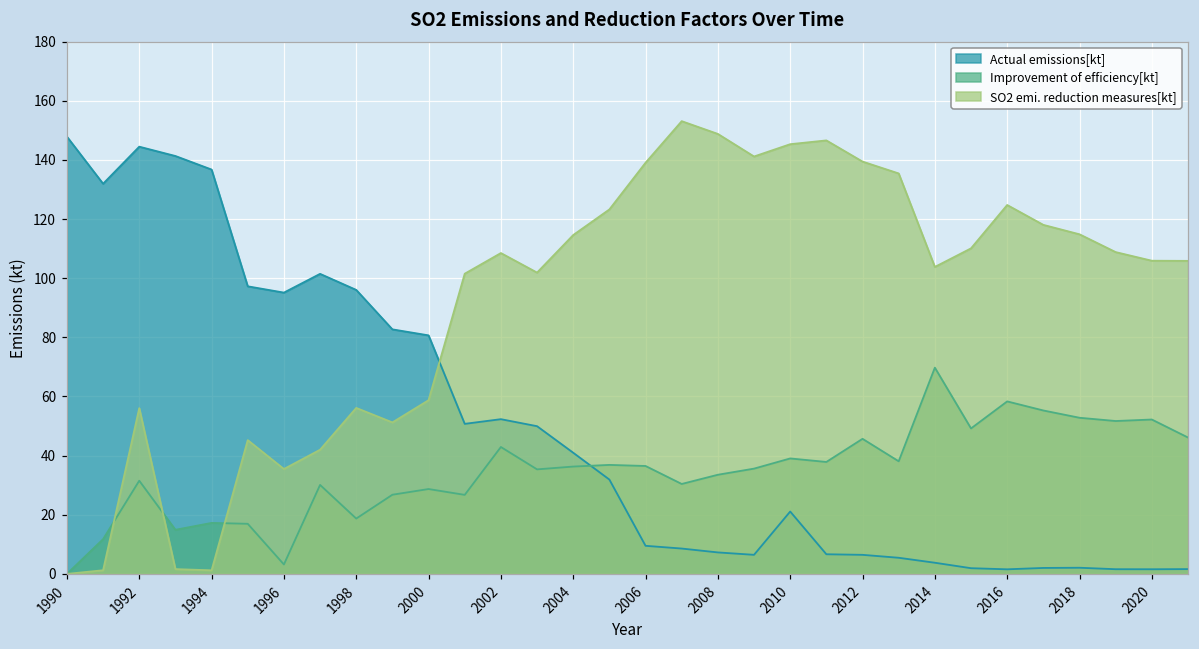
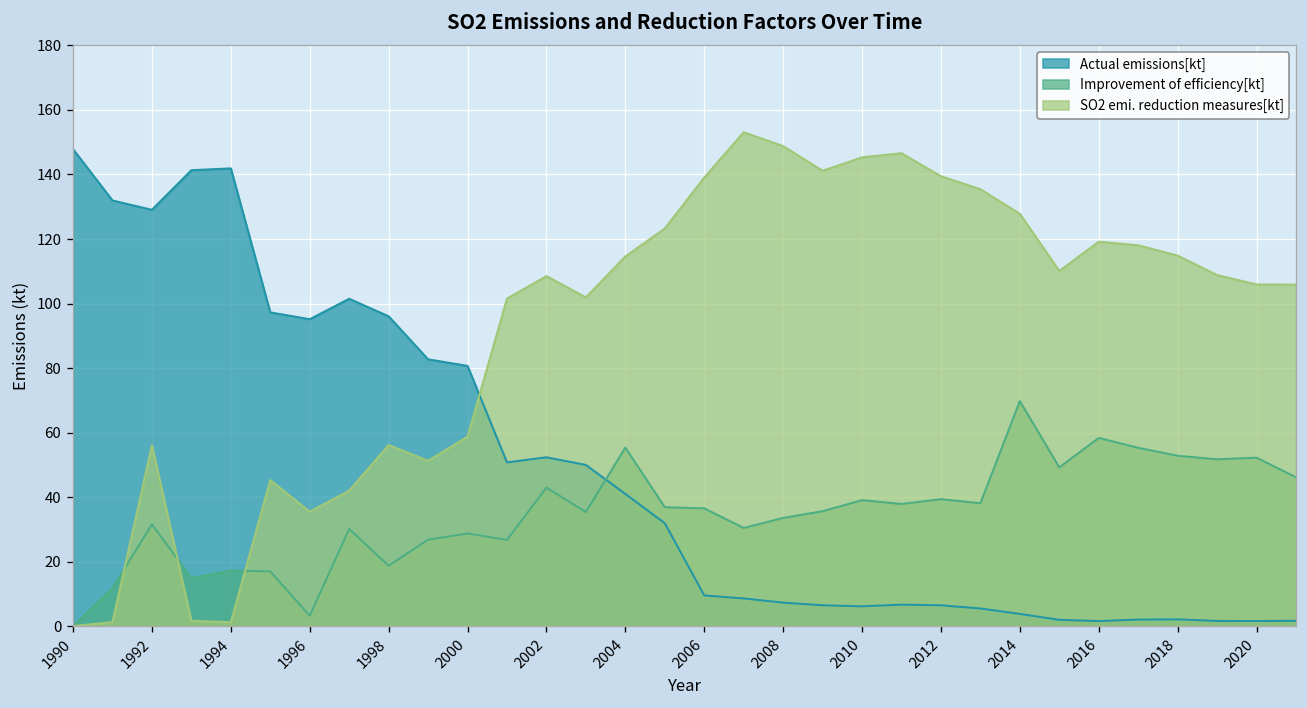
  {
    "Actual emissions[kt]": {
      "1990": 148,
-     "1992": 144,
-     "1994": 137,
+     "1992": 129,
+     "1994": 142,
      "1996": 95,
      "1998": 96,
      "2000": 81,
      "2002": 52,
      "2004": 41,
      "2006": 10,
      "2008": 7,
-     "2010": 21,
+     "2010": 6,
      "2012": 6,
      "2014": 4,
      "2016": 2,
      "2018": 2,
      "2020": 2
    },
    "Improvement of efficiency[kt]": {
      "1992": 32,
      "1994": 17,
      "1996": 3,
      "1998": 19,
      "2000": 29,
      "2002": 43,
-     "2004": 36,
+     "2004": 55,
      "2006": 36,
      "2008": 34,
      "2010": 39,
-     "2012": 46,
+     "2012": 39,
      "2014": 70,
      "2016": 58,
      "2018": 53,
      "2020": 52
    },
    "SO2 emi. reduction measures[kt]": {
      "1992": 56,
      "1994": 1,
      "1996": 35,
      "1998": 56,
      "2000": 59,
      "2002": 109,
      "2004": 115,
      "2006": 139,
      "2008": 149,
      "2010": 145,
      "2012": 139,
-     "2014": 104,
-     "2016": 125,
+     "2014": 128,
+     "2016": 119,
      "2018": 115,
      "2020": 106
    }
  }
